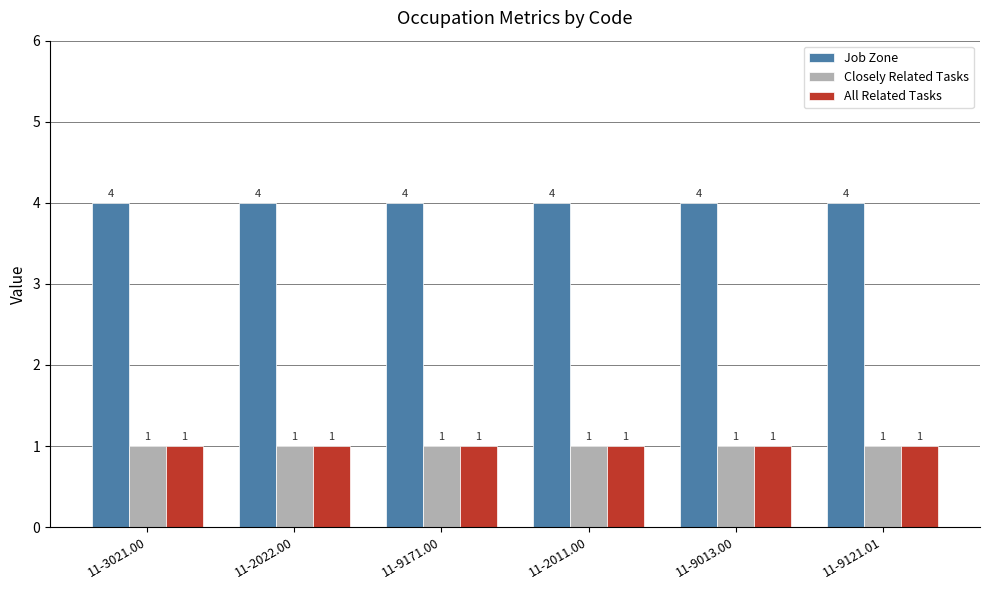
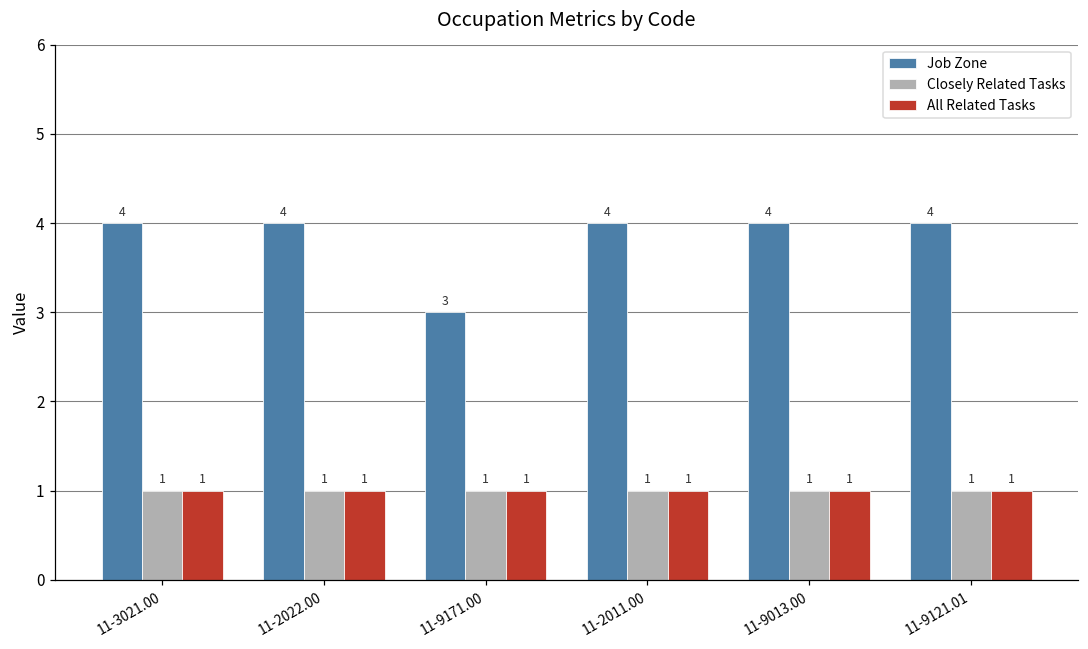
  {
    "Job Zone": {
      "11-3021.00": 4,
      "11-2022.00": 4,
-     "11-9171.00": 4,
+     "11-9171.00": 3,
      "11-2011.00": 4,
      "11-9013.00": 4,
      "11-9121.01": 4
    },
    "Closely Related Tasks": {
      "11-3021.00": 1,
      "11-2022.00": 1,
      "11-9171.00": 1,
      "11-2011.00": 1,
      "11-9013.00": 1,
      "11-9121.01": 1
    },
    "All Related Tasks": {
      "11-3021.00": 1,
      "11-2022.00": 1,
      "11-9171.00": 1,
      "11-2011.00": 1,
      "11-9013.00": 1,
      "11-9121.01": 1
    }
  }
